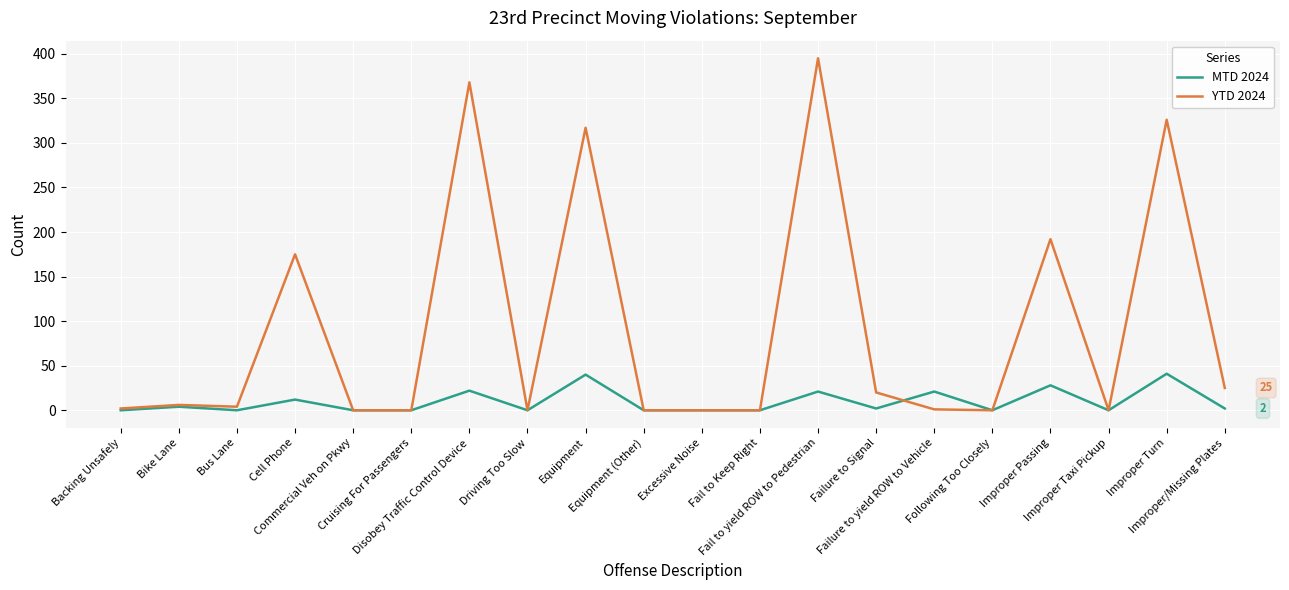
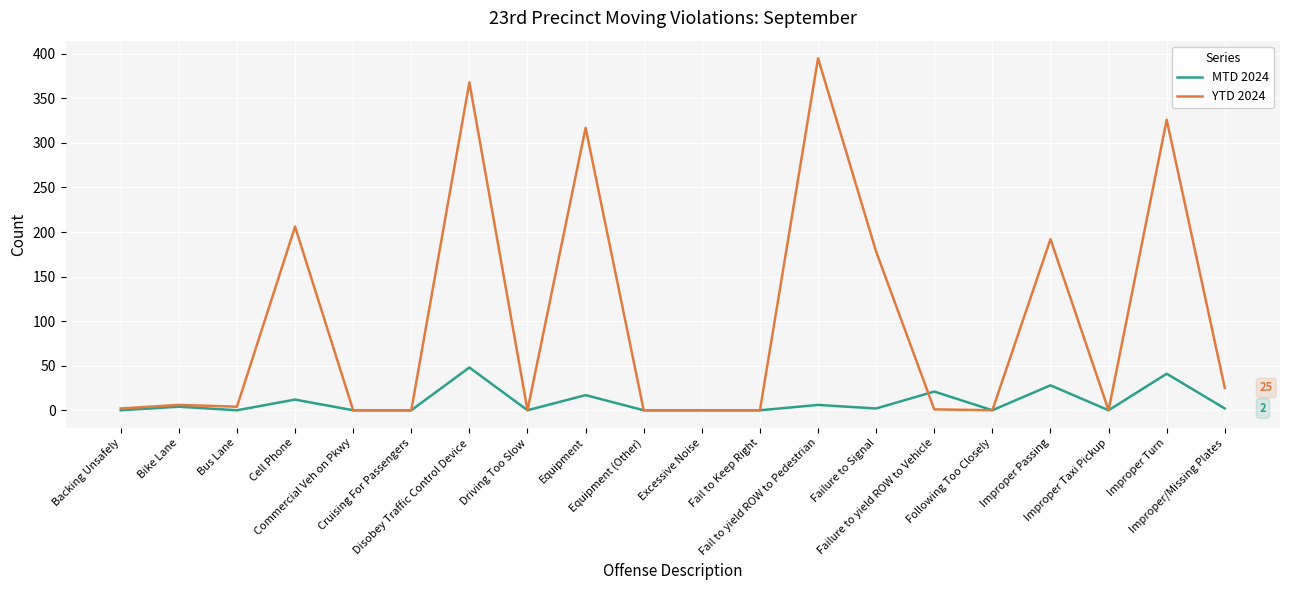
  {
    "MTD 2024": {
      "Bus Lane": 0,
      "Cell Phone": 10,
-     "Disobey Traffic Control Device": 20,
-     "Equipment": 40,
-     "Fail to yield ROW to Pedestrian": 20,
+     "Disobey Traffic Control Device": 50,
+     "Equipment": 20,
+     "Fail to yield ROW to Pedestrian": 10,
      "Failure to Signal": 0,
      "Failure to yield ROW to Vehicle": 20,
      "Improper Passing": 30,
      "Improper Turn": 40
    },
    "YTD 2024": {
      "Bus Lane": 0,
-     "Cell Phone": 180,
+     "Cell Phone": 210,
      "Disobey Traffic Control Device": 370,
      "Equipment": 320,
      "Fail to yield ROW to Pedestrian": 400,
-     "Failure to Signal": 20,
+     "Failure to Signal": 180,
      "Failure to yield ROW to Vehicle": 0,
      "Improper Passing": 190,
      "Improper Turn": 330,
      "Improper/Missing Plates": 30
    }
  }
